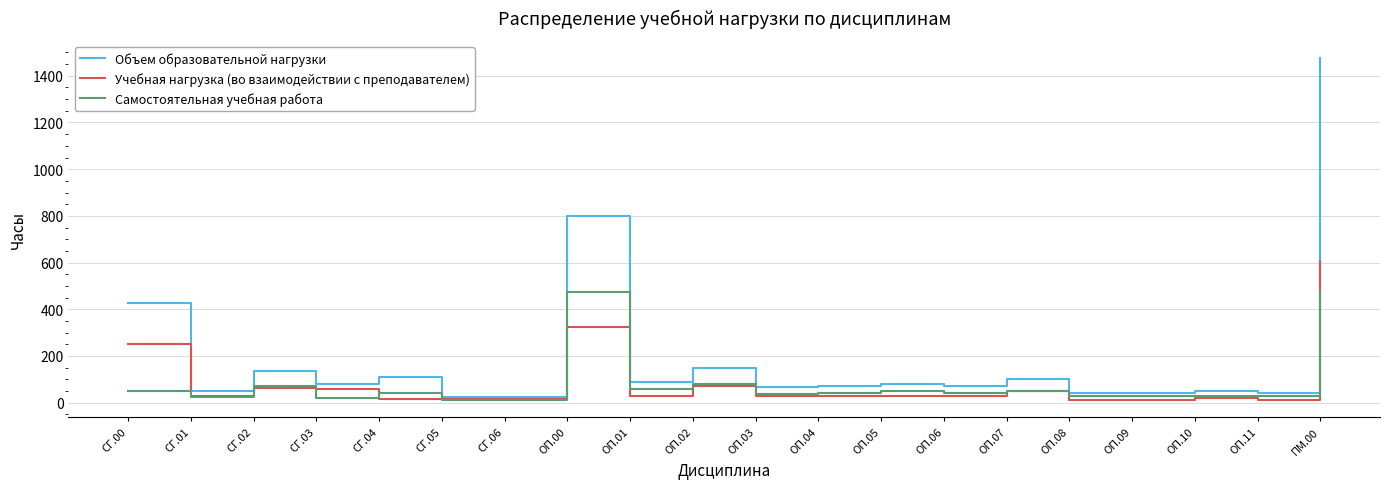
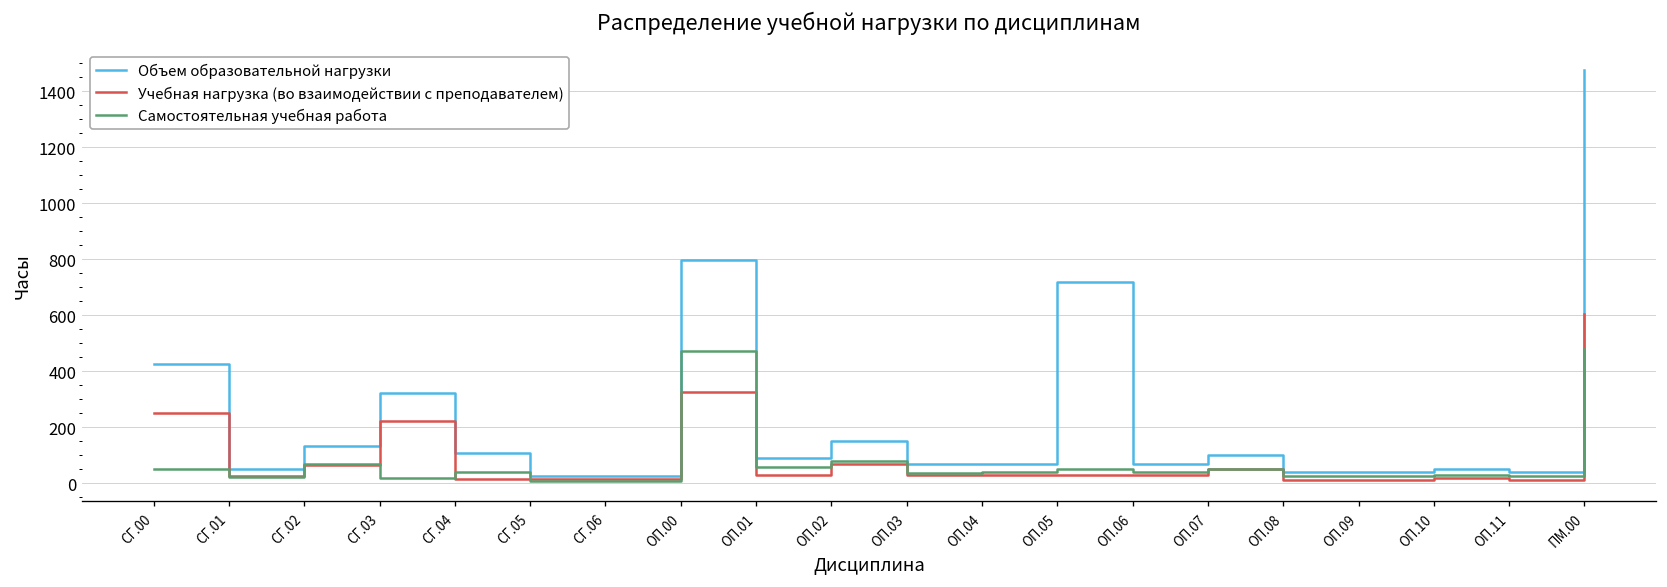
  {
    "Объем образовательной нагрузки": {
      "СГ.00": 430,
      "СГ.01": 50,
      "СГ.02": 130,
-     "СГ.03": 80,
+     "СГ.03": 320,
      "СГ.04": 110,
      "ОП.00": 800,
      "ОП.01": 90,
      "ОП.02": 150,
      "ОП.03": 70,
      "ОП.04": 70,
-     "ОП.05": 80,
+     "ОП.05": 720,
      "ОП.06": 70,
      "ОП.07": 100,
      "ОП.08": 40,
      "ОП.09": 40,
      "ОП.10": 50,
      "ОП.11": 40,
      "ПМ.00": 1480
    },
    "Учебная нагрузка (во взаимодействии с преподавателем)": {
      "СГ.00": 250,
-     "СГ.03": 60,
+     "СГ.03": 220,
      "СГ.04": 20,
      "ОП.00": 330,
      "ОП.01": 30,
      "ОП.05": 30,
      "ОП.08": 10,
      "ОП.09": 10,
      "ОП.11": 10,
      "ПМ.00": 610
    },
    "Самостоятельная учебная работа": {
      "СГ.00": 50,
      "СГ.03": 20,
      "СГ.04": 40,
      "ОП.00": 470,
      "ОП.01": 60,
      "ОП.05": 50,
      "ОП.08": 30,
      "ОП.09": 30,
      "ОП.11": 30,
      "ПМ.00": 480
    }
  }
